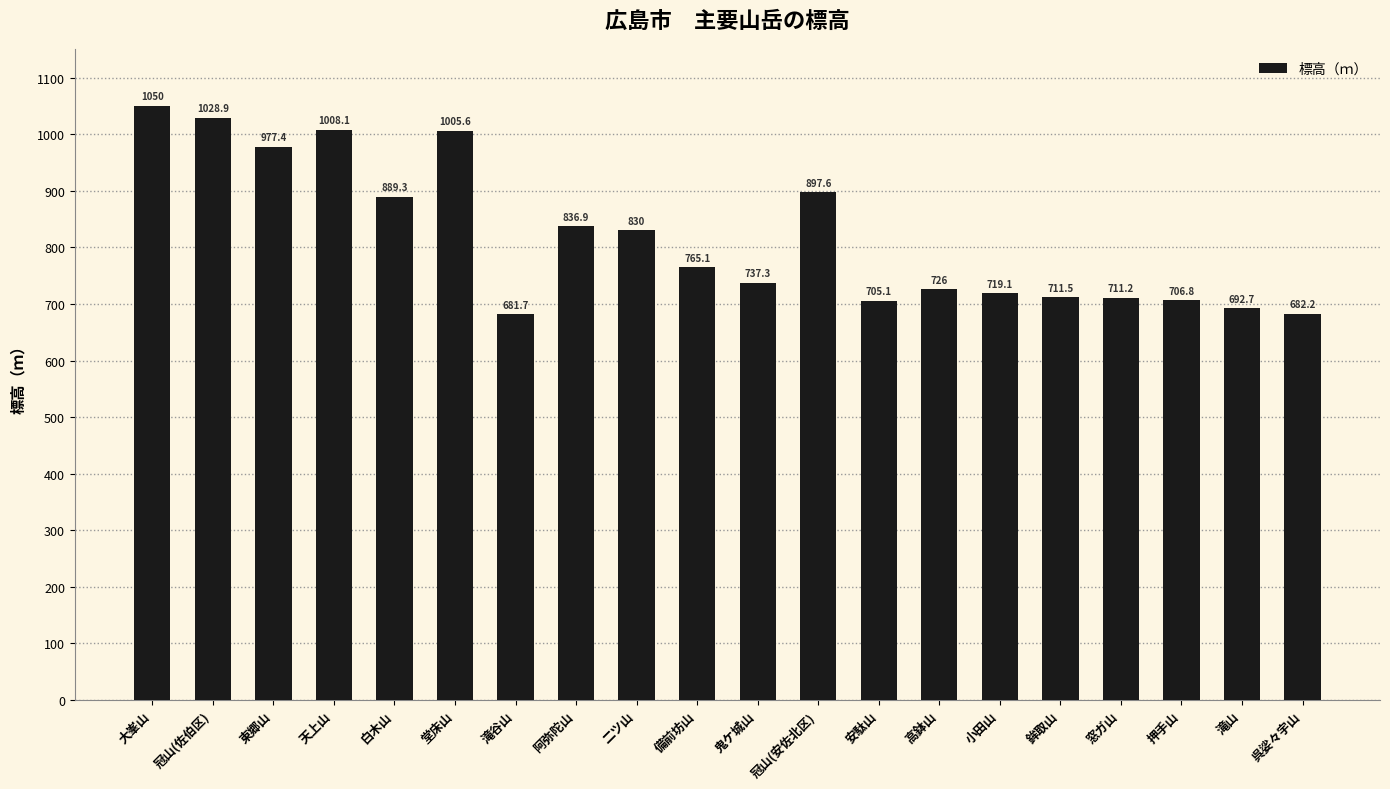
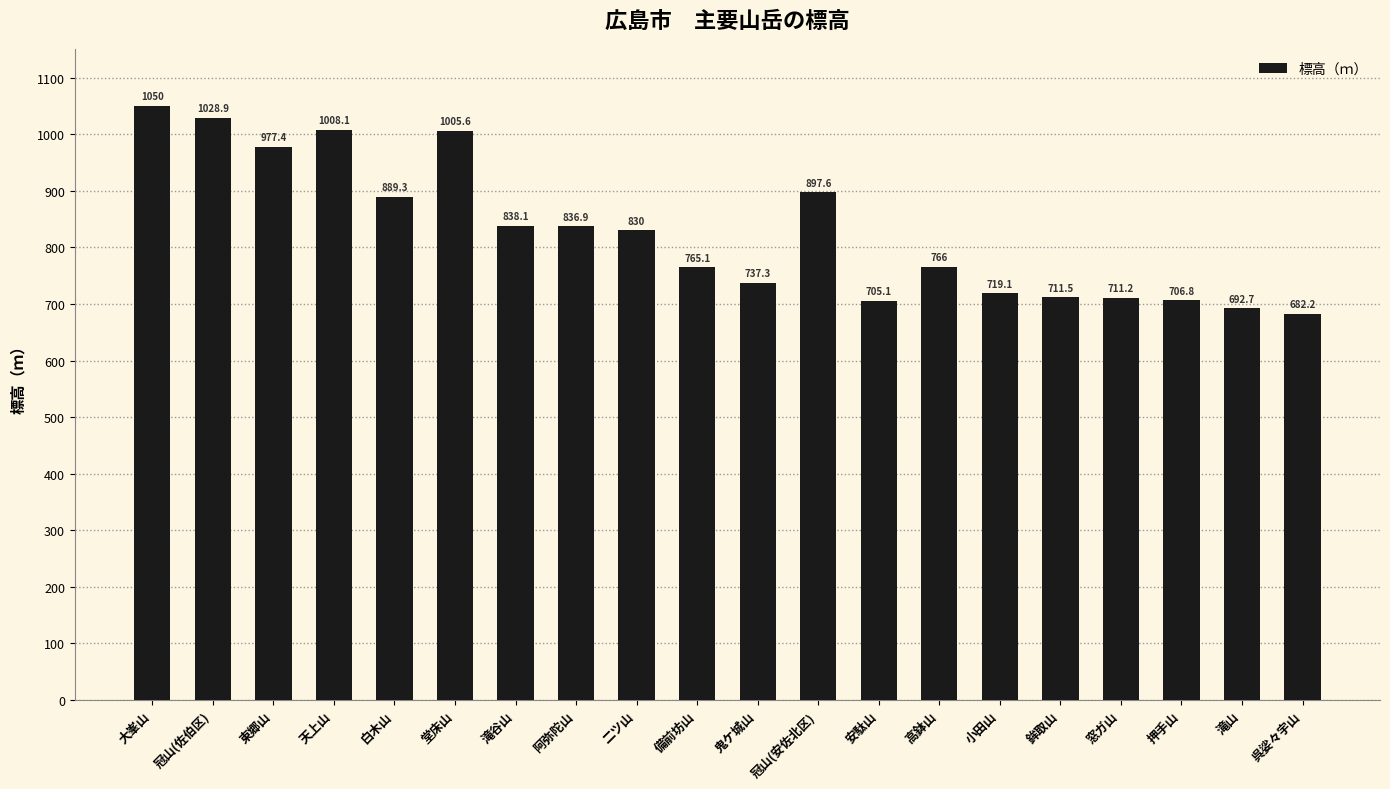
  {
    "大峯山": 1050,
    "冠山(佐伯区)": 1028.9,
    "東郷山": 977.4,
    "天上山": 1008.1,
    "白木山": 889.3,
    "堂床山": 1005.6,
-   "滝谷山": 681.7,
+   "滝谷山": 838.1,
    "阿弥陀山": 836.9,
    "二ツ山": 830,
    "備前坊山": 765.1,
    "鬼ケ城山": 737.3,
    "冠山(安佐北区)": 897.6,
    "安駄山": 705.1,
-   "高鉢山": 726,
+   "高鉢山": 766,
    "小田山": 719.1,
    "鉾取山": 711.5,
    "窓ガ山": 711.2,
    "押手山": 706.8,
    "滝山": 692.7,
    "呉娑々宇山": 682.2
  }
